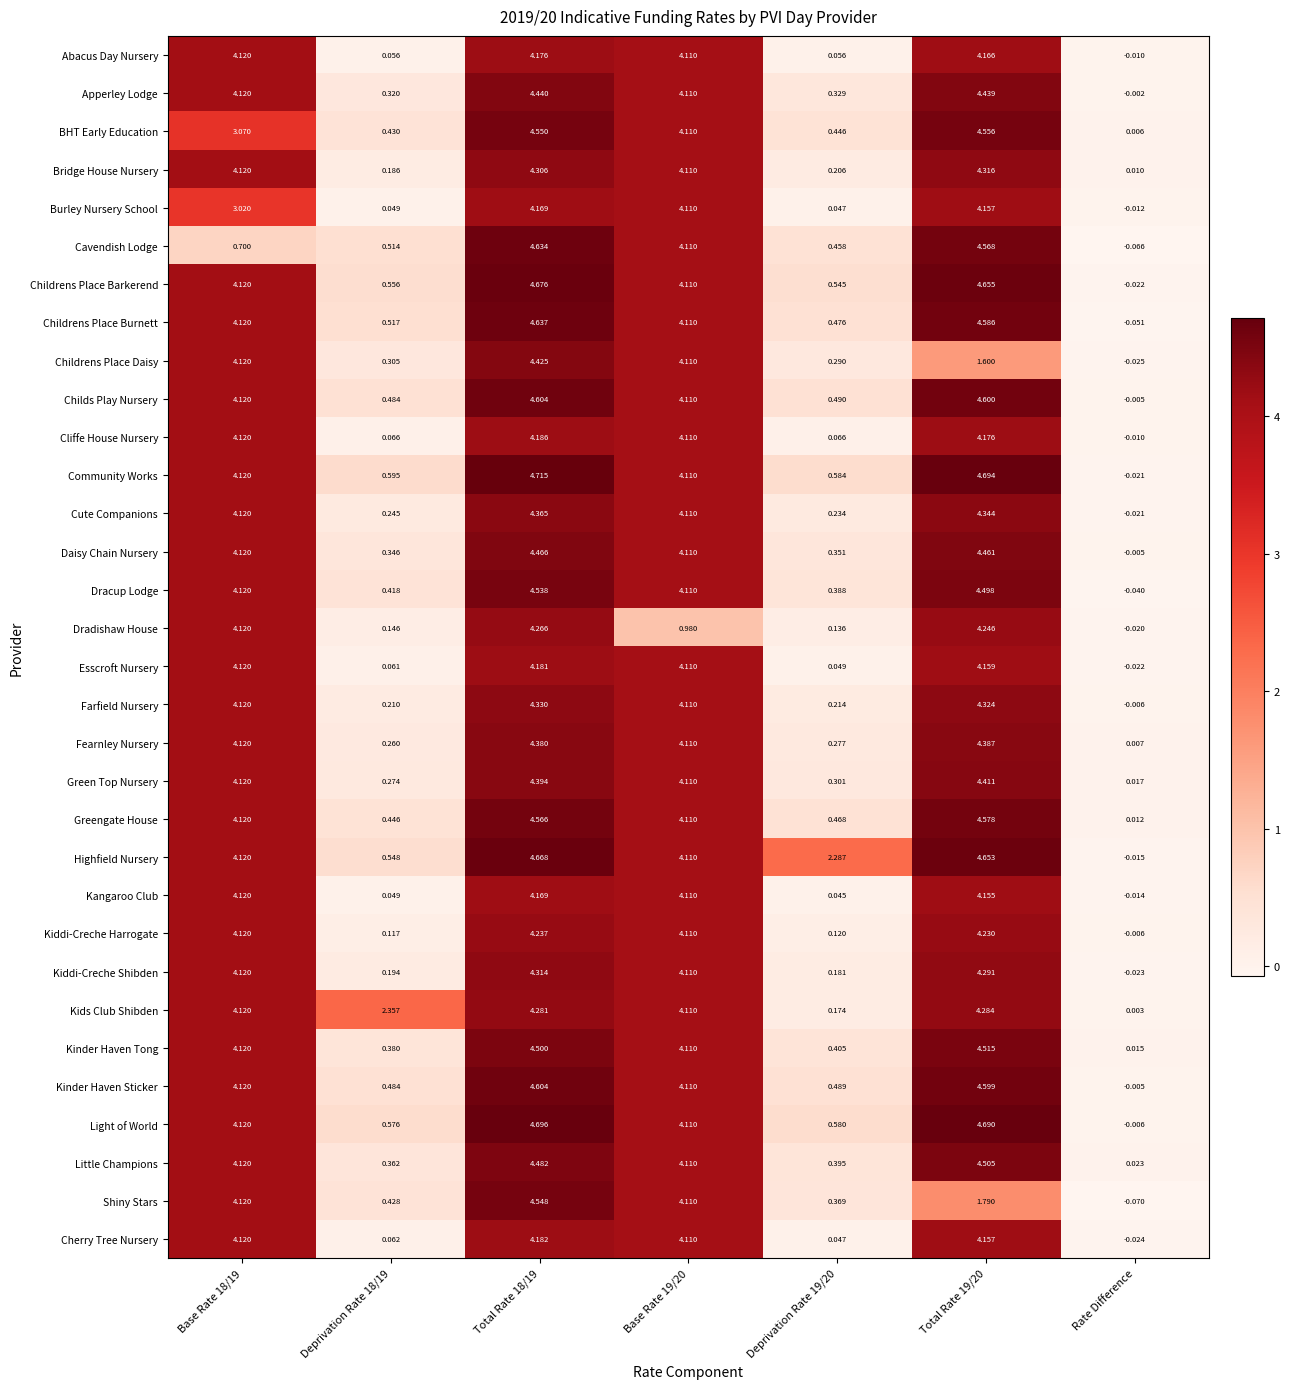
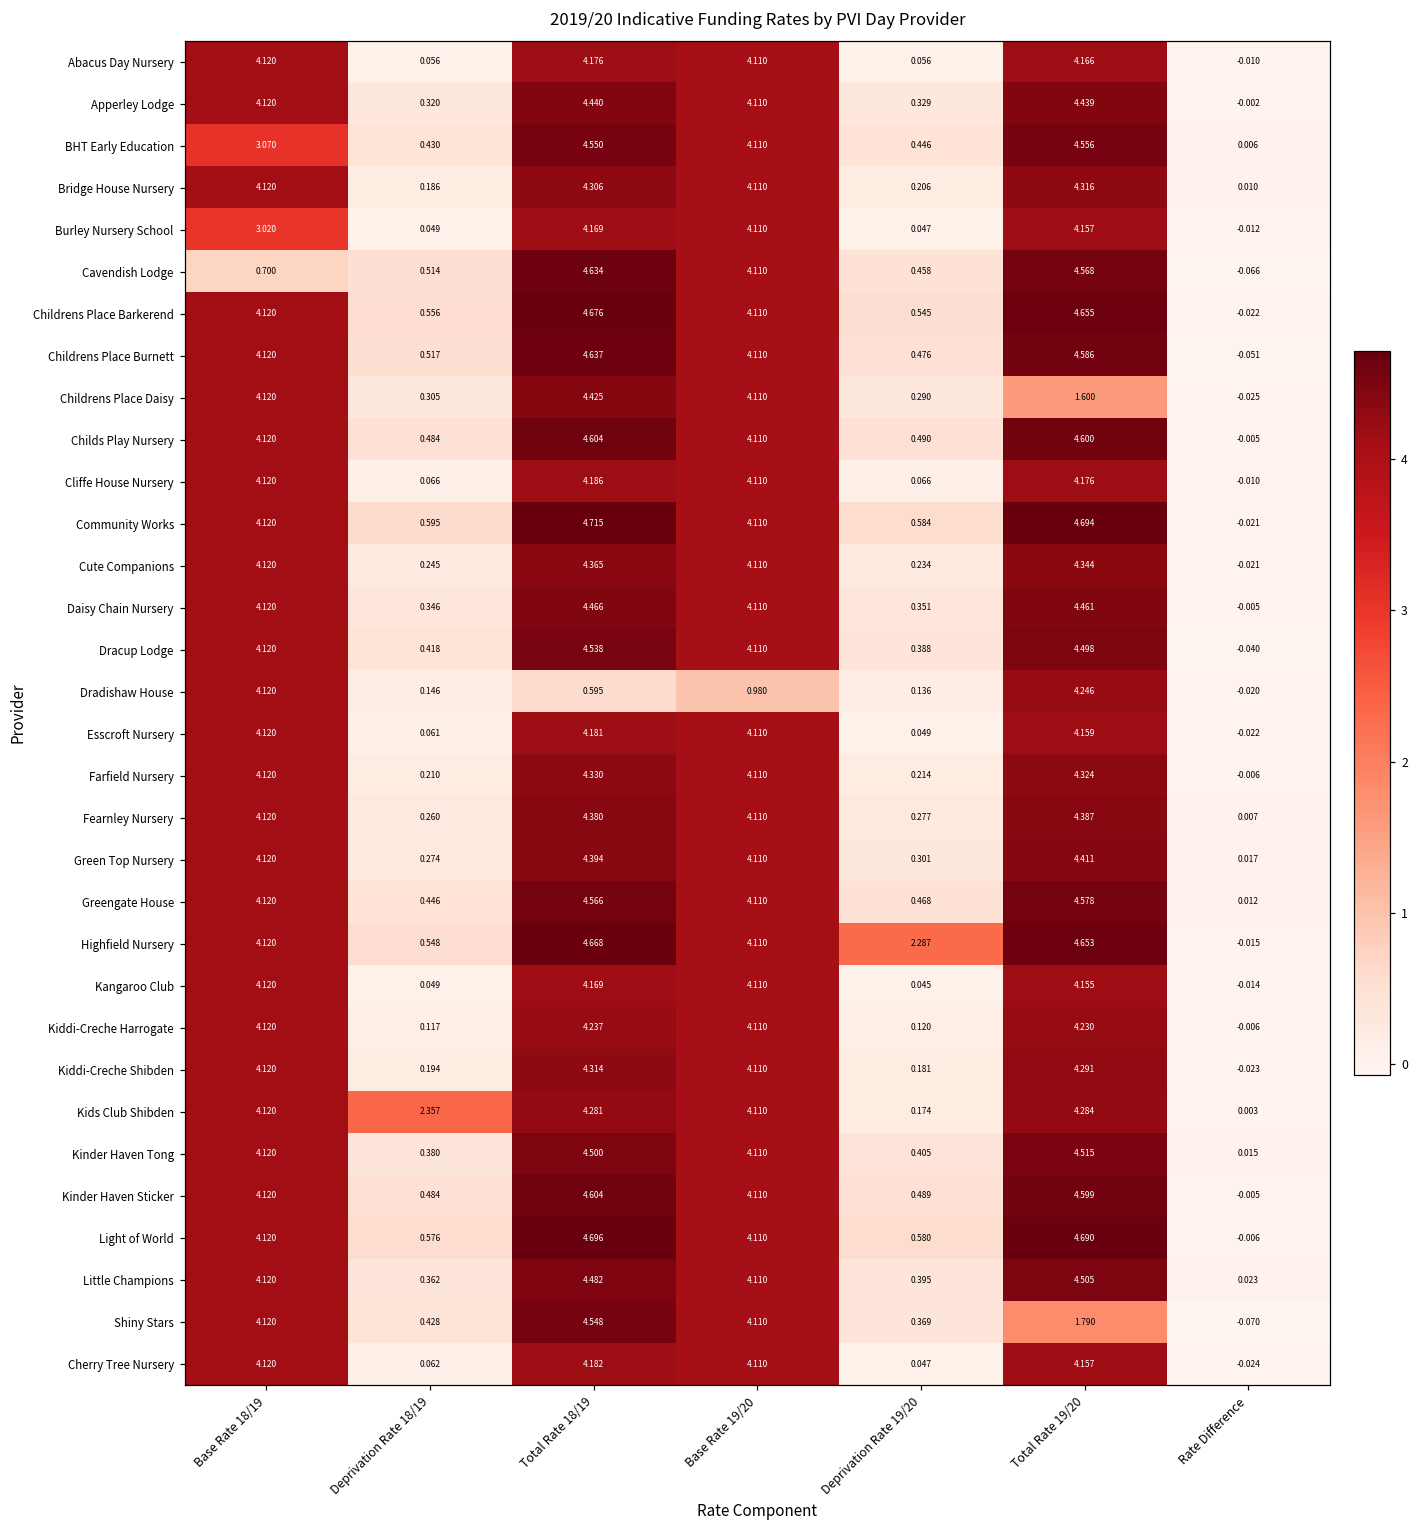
  {
    "Dradishaw House": {
      "Base Rate 18/19": 4.120,
      "Deprivation Rate 18/19": 0.146,
-     "Total Rate 18/19": 4.266,
+     "Total Rate 18/19": 0.595,
      "Base Rate 19/20": 0.980,
      "Deprivation Rate 19/20": 0.136,
      "Total Rate 19/20": 4.246,
      "Rate Difference": -0.020
    }
  }
